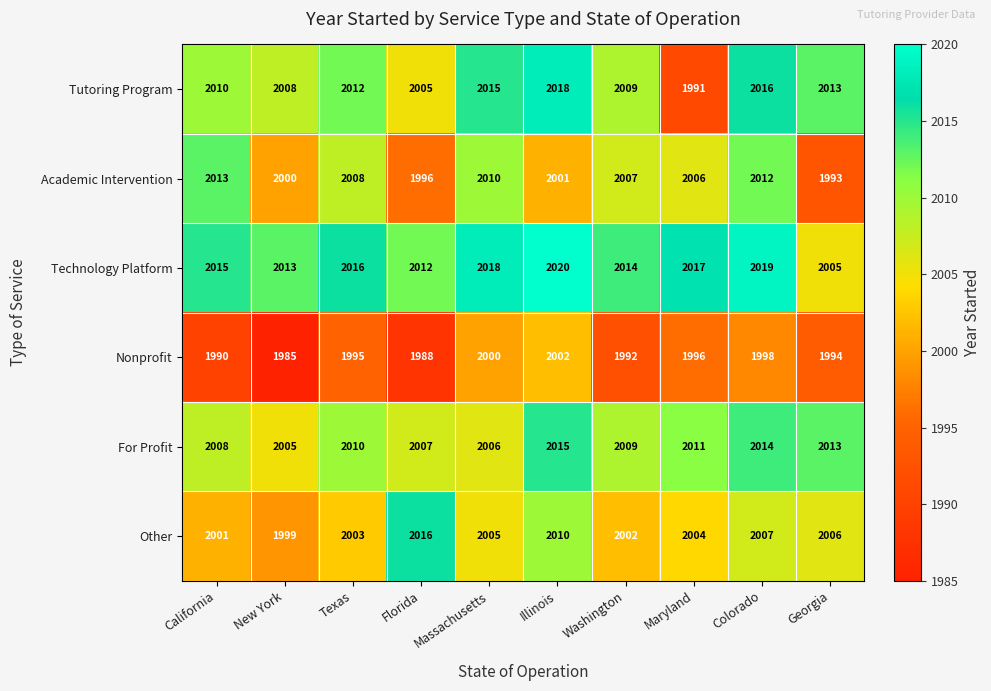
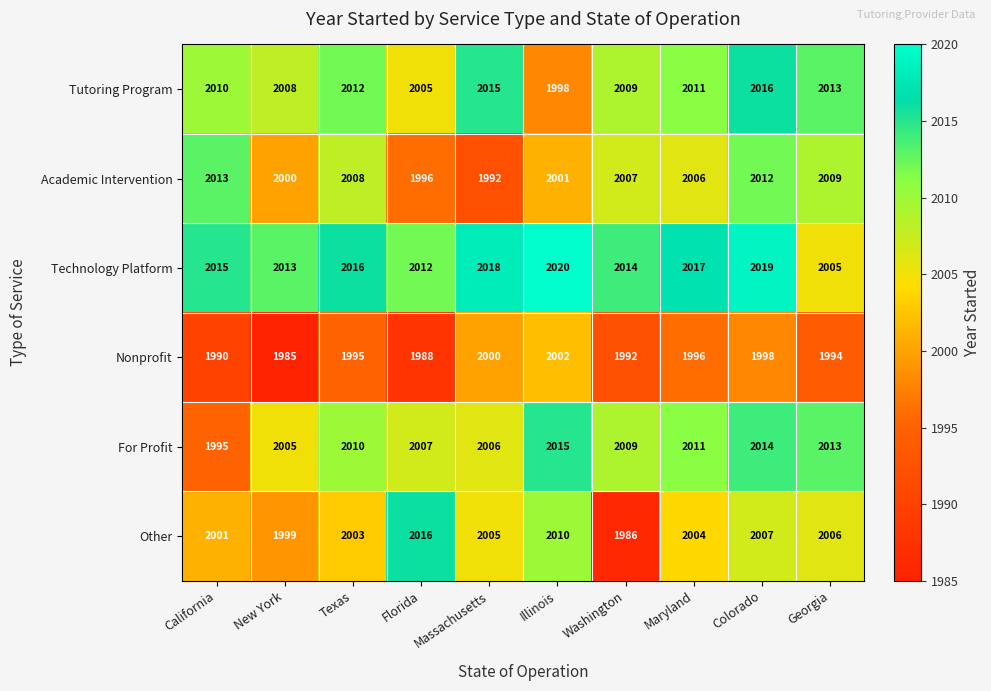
  {
    "Tutoring Program": {
      "California": 2010,
      "New York": 2008,
      "Texas": 2012,
      "Florida": 2005,
      "Massachusetts": 2015,
-     "Illinois": 2018,
+     "Illinois": 1998,
      "Washington": 2009,
-     "Maryland": 1991,
+     "Maryland": 2011,
      "Colorado": 2016,
      "Georgia": 2013
    },
    "Academic Intervention": {
      "California": 2013,
      "New York": 2000,
      "Texas": 2008,
      "Florida": 1996,
-     "Massachusetts": 2010,
+     "Massachusetts": 1992,
      "Illinois": 2001,
      "Washington": 2007,
      "Maryland": 2006,
      "Colorado": 2012,
-     "Georgia": 1993
+     "Georgia": 2009
    },
    "Technology Platform": {
      "California": 2015,
      "New York": 2013,
      "Texas": 2016,
      "Florida": 2012,
      "Massachusetts": 2018,
      "Illinois": 2020,
      "Washington": 2014,
      "Maryland": 2017,
      "Colorado": 2019,
      "Georgia": 2005
    },
    "Nonprofit": {
      "California": 1990,
      "New York": 1985,
      "Texas": 1995,
      "Florida": 1988,
      "Massachusetts": 2000,
      "Illinois": 2002,
      "Washington": 1992,
      "Maryland": 1996,
      "Colorado": 1998,
      "Georgia": 1994
    },
    "For Profit": {
-     "California": 2008,
+     "California": 1995,
      "New York": 2005,
      "Texas": 2010,
      "Florida": 2007,
      "Massachusetts": 2006,
      "Illinois": 2015,
      "Washington": 2009,
      "Maryland": 2011,
      "Colorado": 2014,
      "Georgia": 2013
    },
    "Other": {
      "California": 2001,
      "New York": 1999,
      "Texas": 2003,
      "Florida": 2016,
      "Massachusetts": 2005,
      "Illinois": 2010,
-     "Washington": 2002,
+     "Washington": 1986,
      "Maryland": 2004,
      "Colorado": 2007,
      "Georgia": 2006
    }
  }
